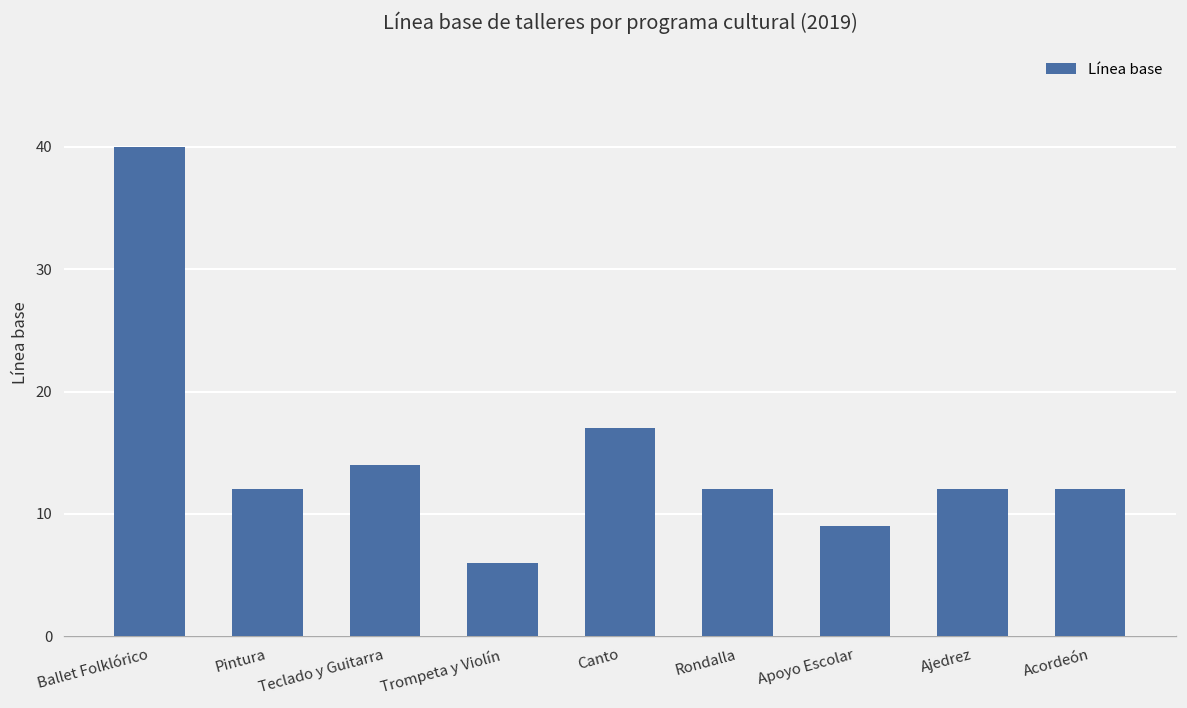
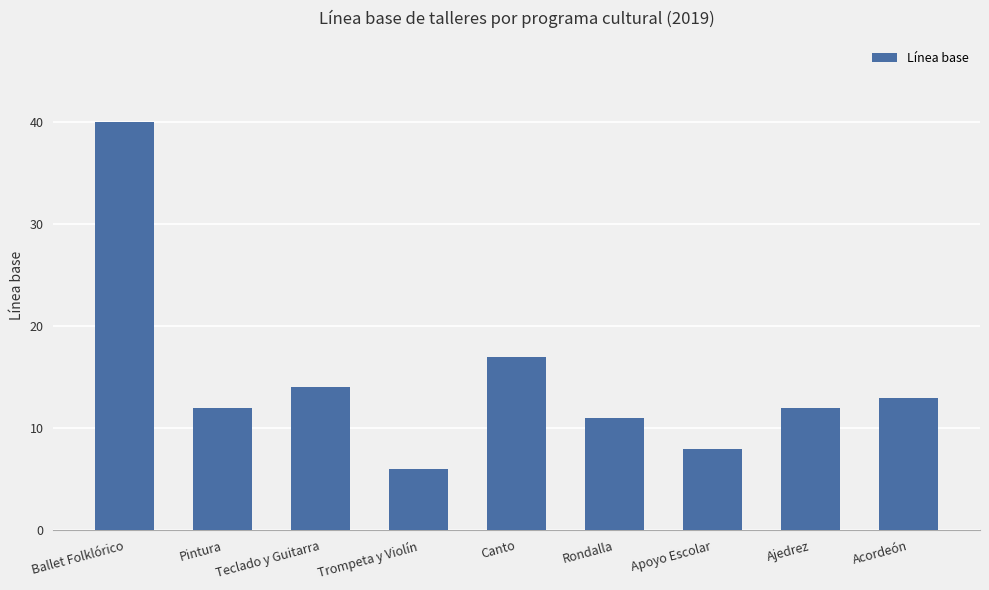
  {
    "Ballet Folklórico": 40,
    "Pintura": 12,
    "Teclado y Guitarra": 14,
    "Trompeta y Violín": 6,
    "Canto": 17,
-   "Rondalla": 12,
-   "Apoyo Escolar": 9,
+   "Rondalla": 11,
+   "Apoyo Escolar": 8,
    "Ajedrez": 12,
-   "Acordeón": 12
+   "Acordeón": 13
  }
